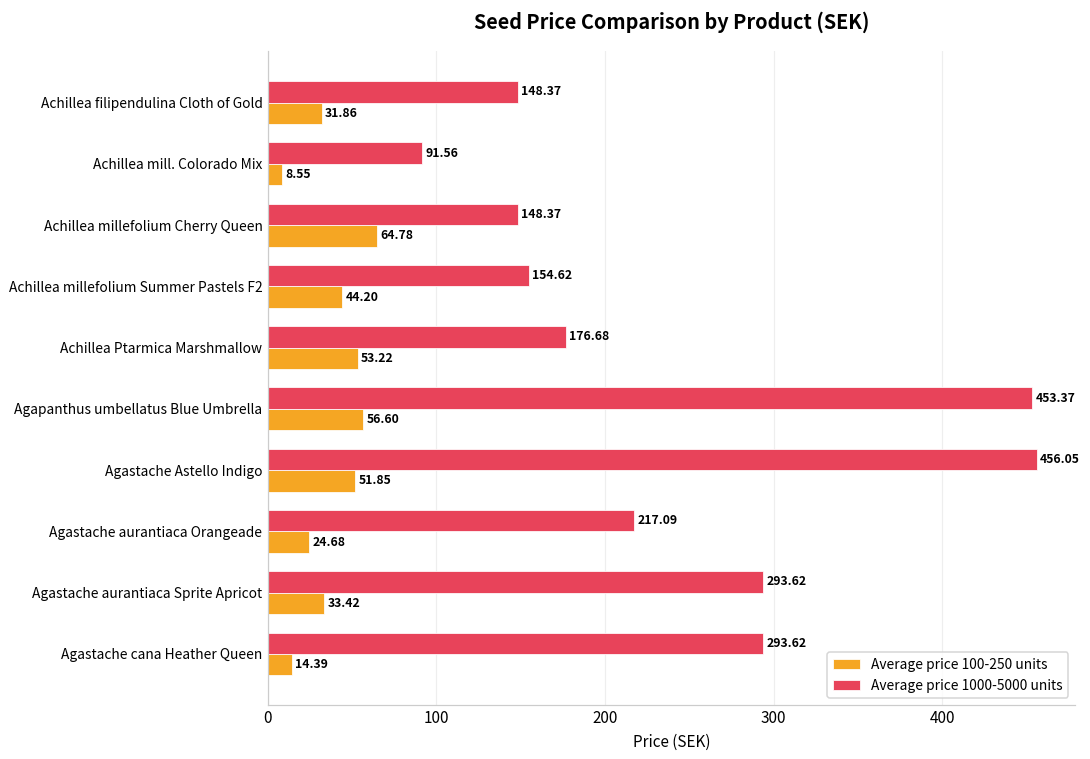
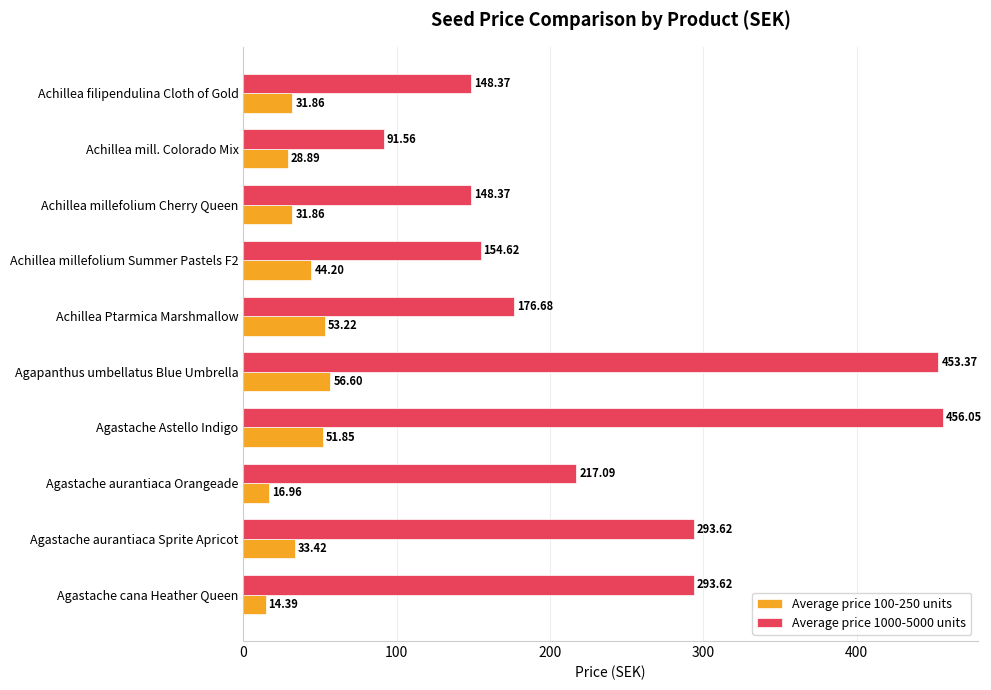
  {
    "Average price 100-250 units": {
      "Achillea filipendulina Cloth of Gold": 31.86,
-     "Achillea mill. Colorado Mix": 8.55,
-     "Achillea millefolium Cherry Queen": 64.78,
+     "Achillea mill. Colorado Mix": 28.89,
+     "Achillea millefolium Cherry Queen": 31.86,
      "Achillea millefolium Summer Pastels F2": 44.20,
      "Achillea Ptarmica Marshmallow": 53.22,
      "Agapanthus umbellatus Blue Umbrella": 56.60,
      "Agastache Astello Indigo": 51.85,
-     "Agastache aurantiaca Orangeade": 24.68,
+     "Agastache aurantiaca Orangeade": 16.96,
      "Agastache aurantiaca Sprite Apricot": 33.42,
      "Agastache cana Heather Queen": 14.39
    },
    "Average price 1000-5000 units": {
      "Achillea filipendulina Cloth of Gold": 148.37,
      "Achillea mill. Colorado Mix": 91.56,
      "Achillea millefolium Cherry Queen": 148.37,
      "Achillea millefolium Summer Pastels F2": 154.62,
      "Achillea Ptarmica Marshmallow": 176.68,
      "Agapanthus umbellatus Blue Umbrella": 453.37,
      "Agastache Astello Indigo": 456.05,
      "Agastache aurantiaca Orangeade": 217.09,
      "Agastache aurantiaca Sprite Apricot": 293.62,
      "Agastache cana Heather Queen": 293.62
    }
  }
